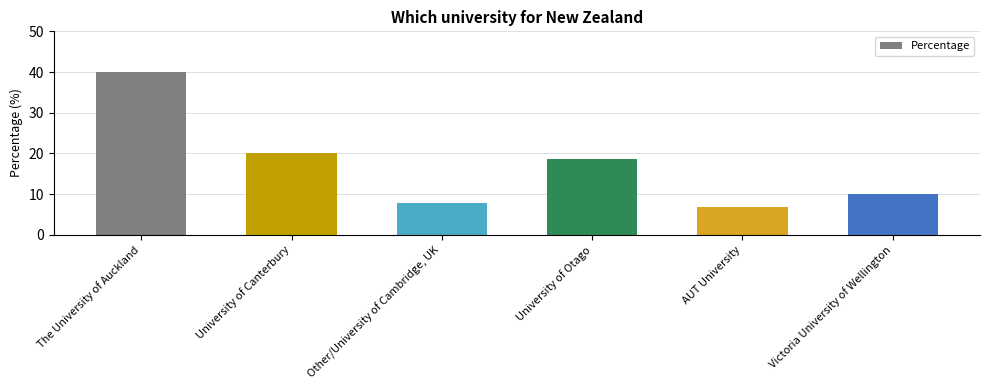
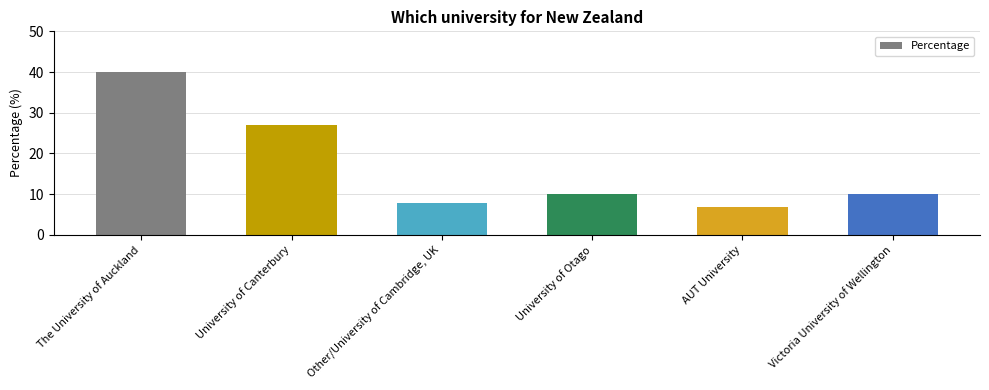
  {
    "The University of Auckland": 40,
-   "University of Canterbury": 20,
+   "University of Canterbury": 27,
    "Other/University of Cambridge, UK": 8,
-   "University of Otago": 19,
+   "University of Otago": 10,
    "AUT University": 7,
    "Victoria University of Wellington": 10
  }
